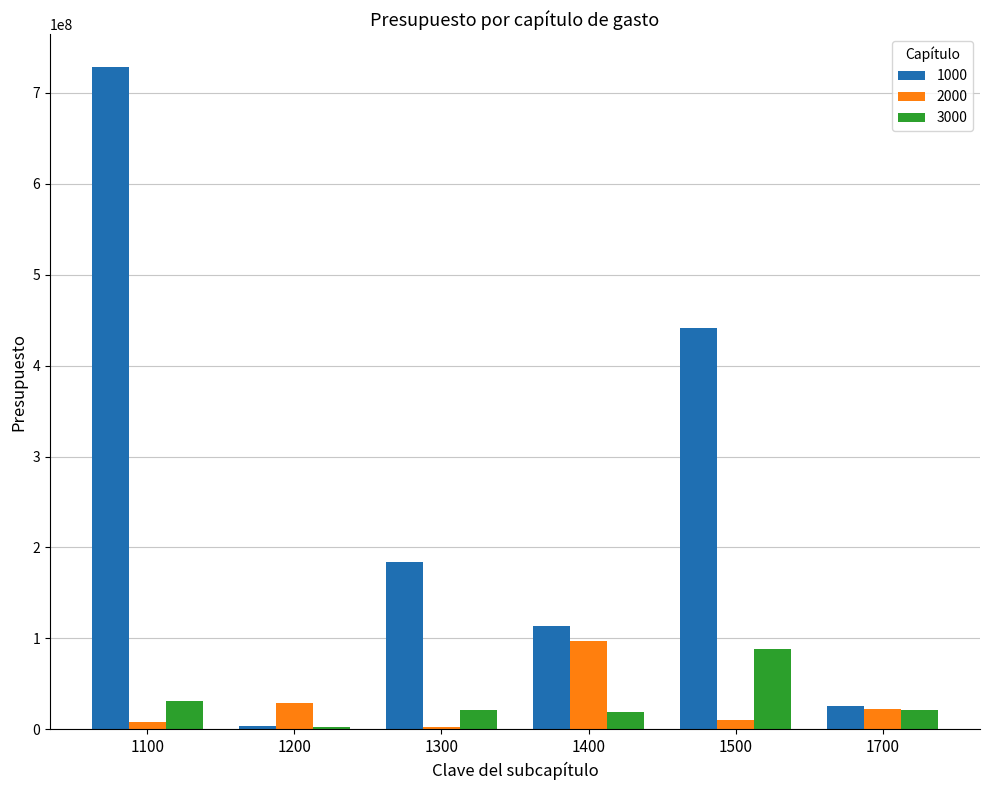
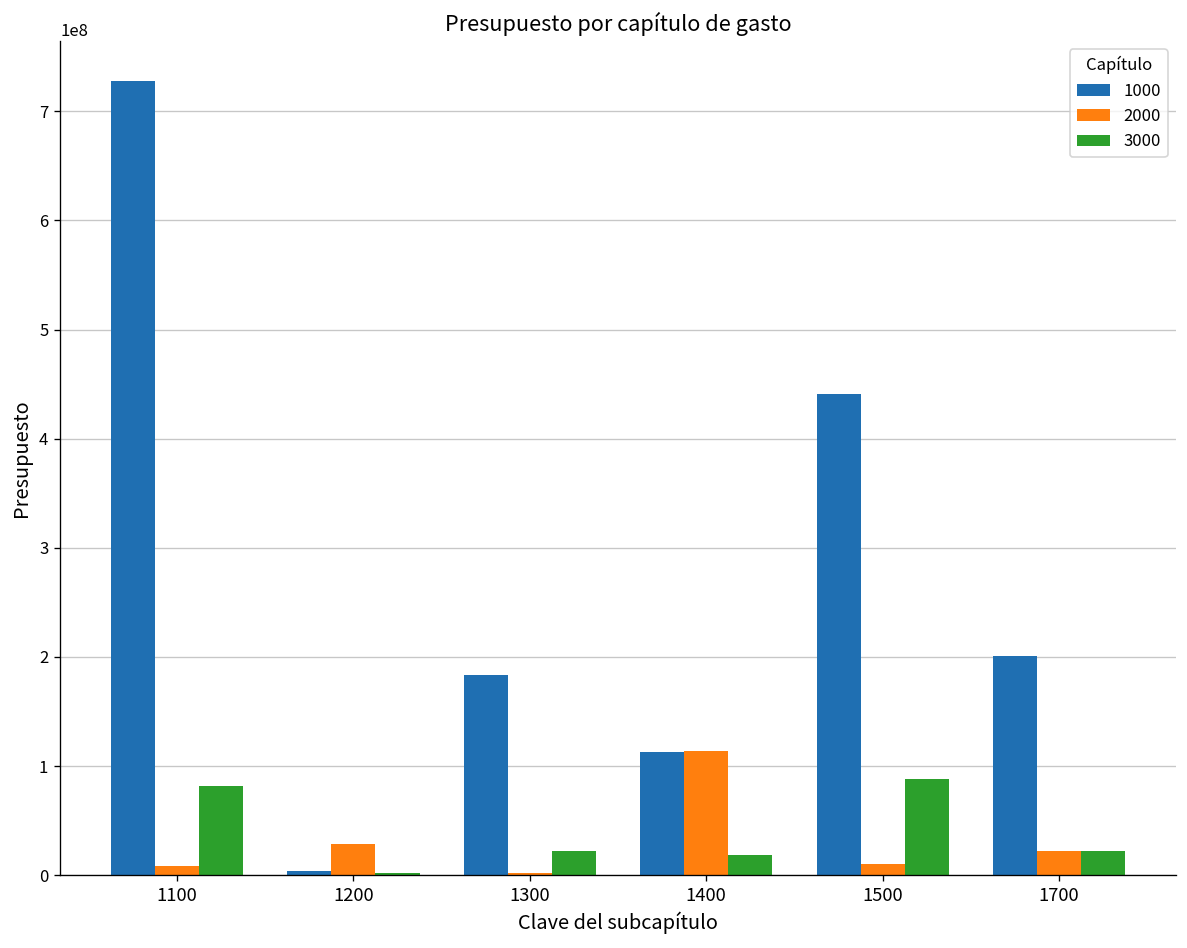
  {
    "1000": {
      "1100": 730000000,
      "1200": 0,
      "1300": 180000000,
      "1400": 110000000,
      "1500": 440000000,
-     "1700": 30000000
+     "1700": 200000000
    },
    "2000": {
      "1100": 10000000,
      "1200": 30000000,
-     "1400": 100000000,
+     "1400": 110000000,
      "1500": 10000000,
      "1700": 20000000
    },
    "3000": {
-     "1100": 30000000,
+     "1100": 80000000,
      "1300": 20000000,
      "1400": 20000000,
      "1500": 90000000,
      "1700": 20000000
    }
  }
